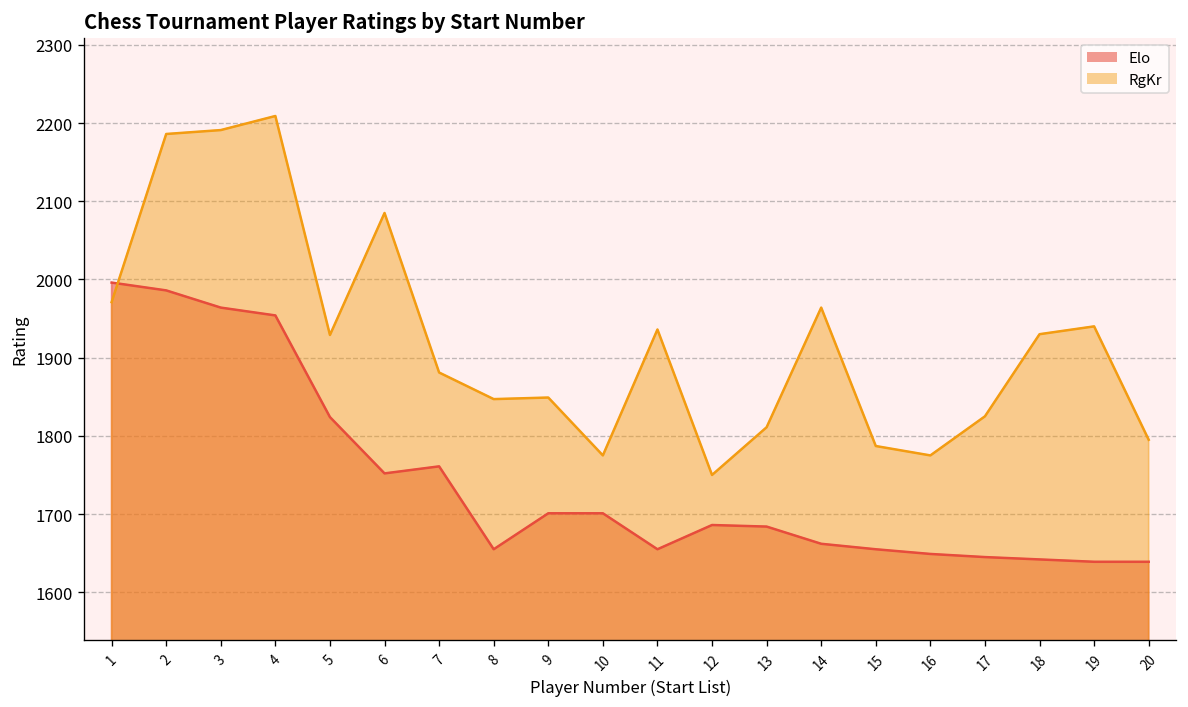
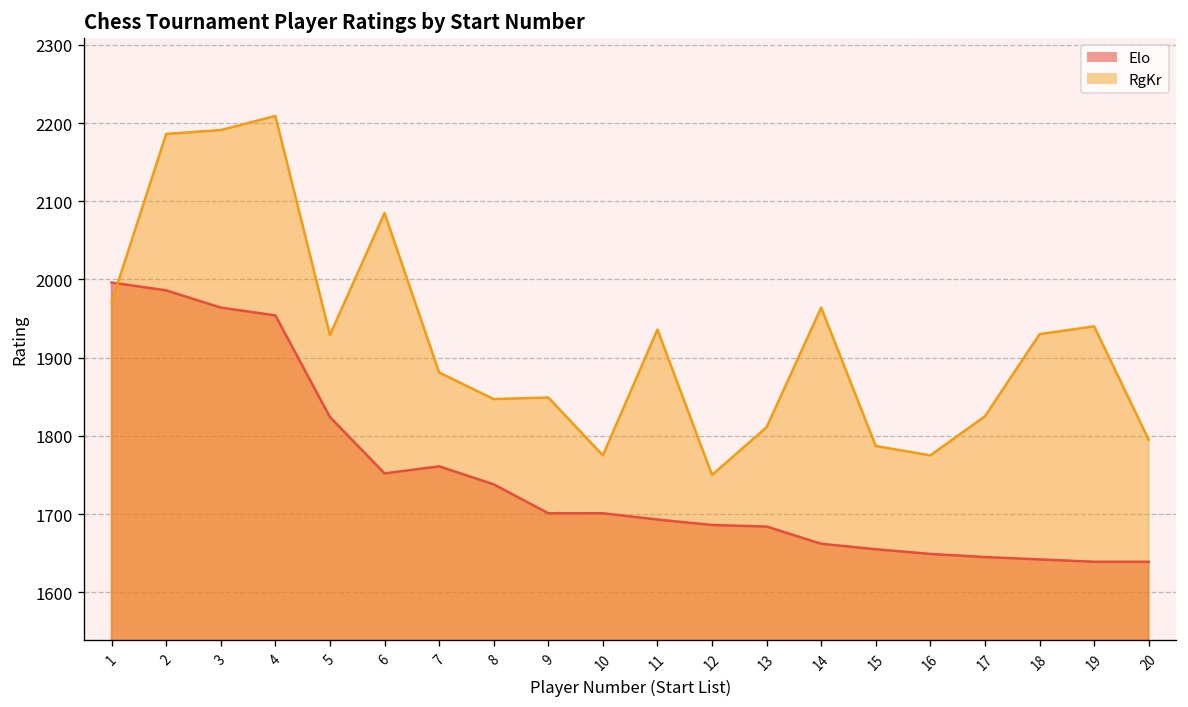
  {
    "Elo": {
      "1": 2000,
      "2": 1990,
      "3": 1960,
      "4": 1950,
      "5": 1820,
      "6": 1750,
      "7": 1760,
-     "8": 1660,
+     "8": 1740,
      "9": 1700,
      "10": 1700,
-     "11": 1660,
+     "11": 1690,
      "12": 1690,
      "13": 1680,
      "14": 1660,
      "15": 1660,
      "16": 1650,
      "17": 1650,
      "18": 1640,
      "19": 1640,
      "20": 1640
    },
    "RgKr": {
      "1": 1970,
      "2": 2190,
      "3": 2190,
      "4": 2210,
      "5": 1930,
      "6": 2090,
      "7": 1880,
      "8": 1850,
      "9": 1850,
      "10": 1780,
      "11": 1940,
      "12": 1750,
      "13": 1810,
      "14": 1960,
      "15": 1790,
      "16": 1780,
      "17": 1830,
      "18": 1930,
      "19": 1940,
      "20": 1800
    }
  }
